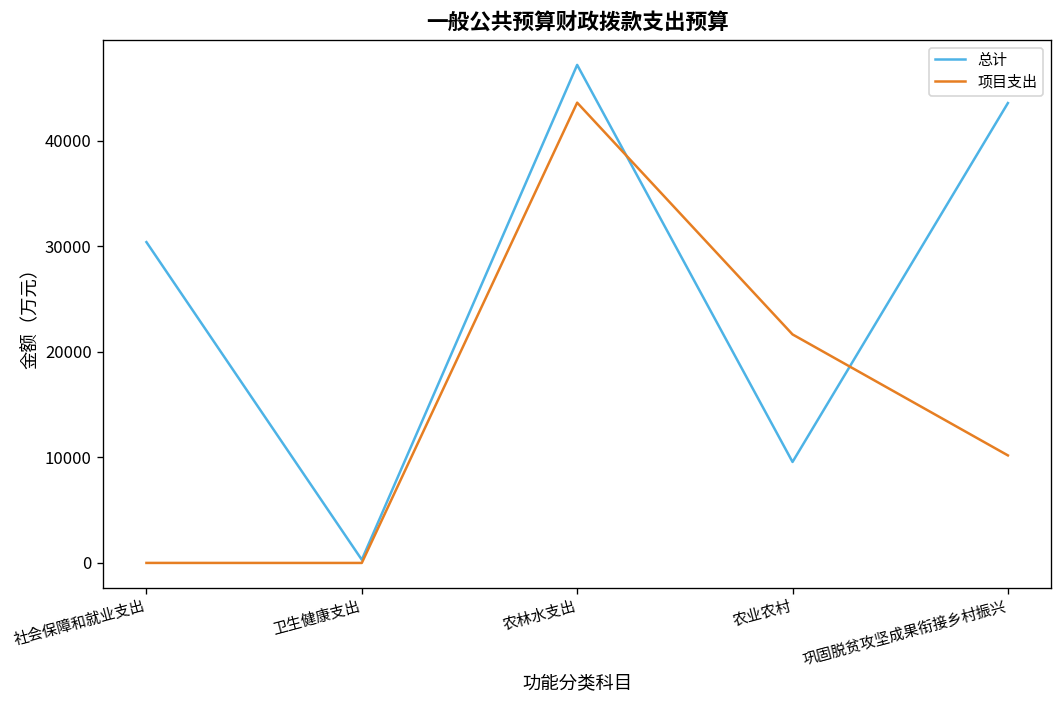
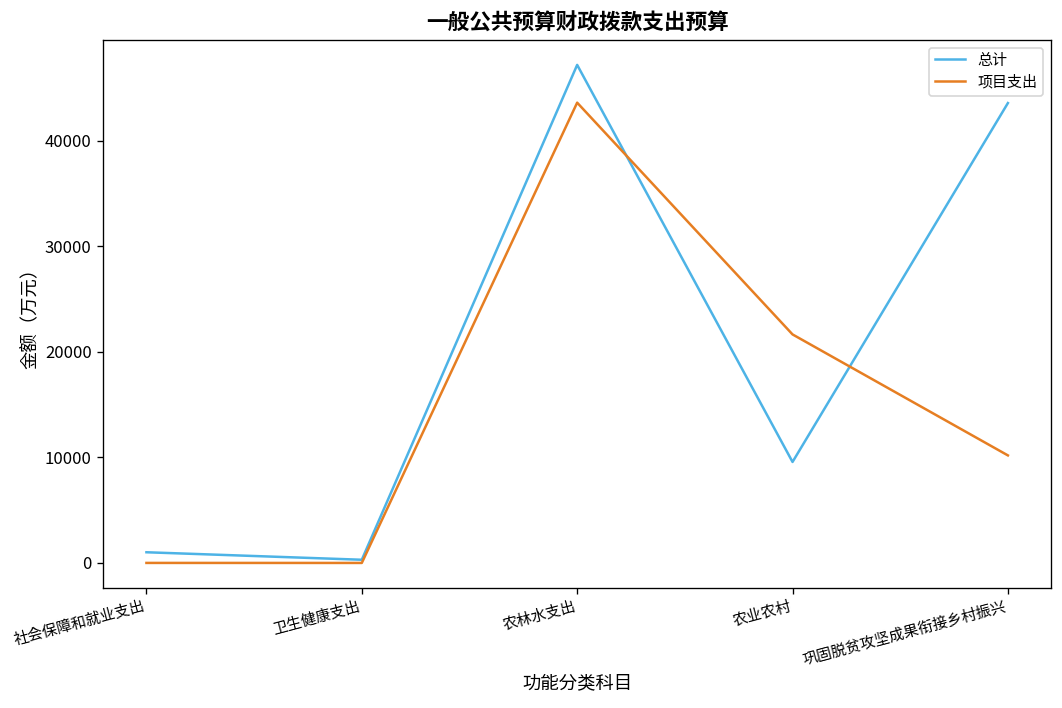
  {
    "总计": {
-     "社会保障和就业支出": 30000,
+     "社会保障和就业支出": 1000,
      "卫生健康支出": 0,
      "农林水支出": 47000,
      "农业农村": 10000,
      "巩固脱贫攻坚成果衔接乡村振兴": 44000
    },
    "项目支出": {
      "社会保障和就业支出": 0,
      "卫生健康支出": 0,
      "农林水支出": 44000,
      "农业农村": 22000,
      "巩固脱贫攻坚成果衔接乡村振兴": 10000
    }
  }
